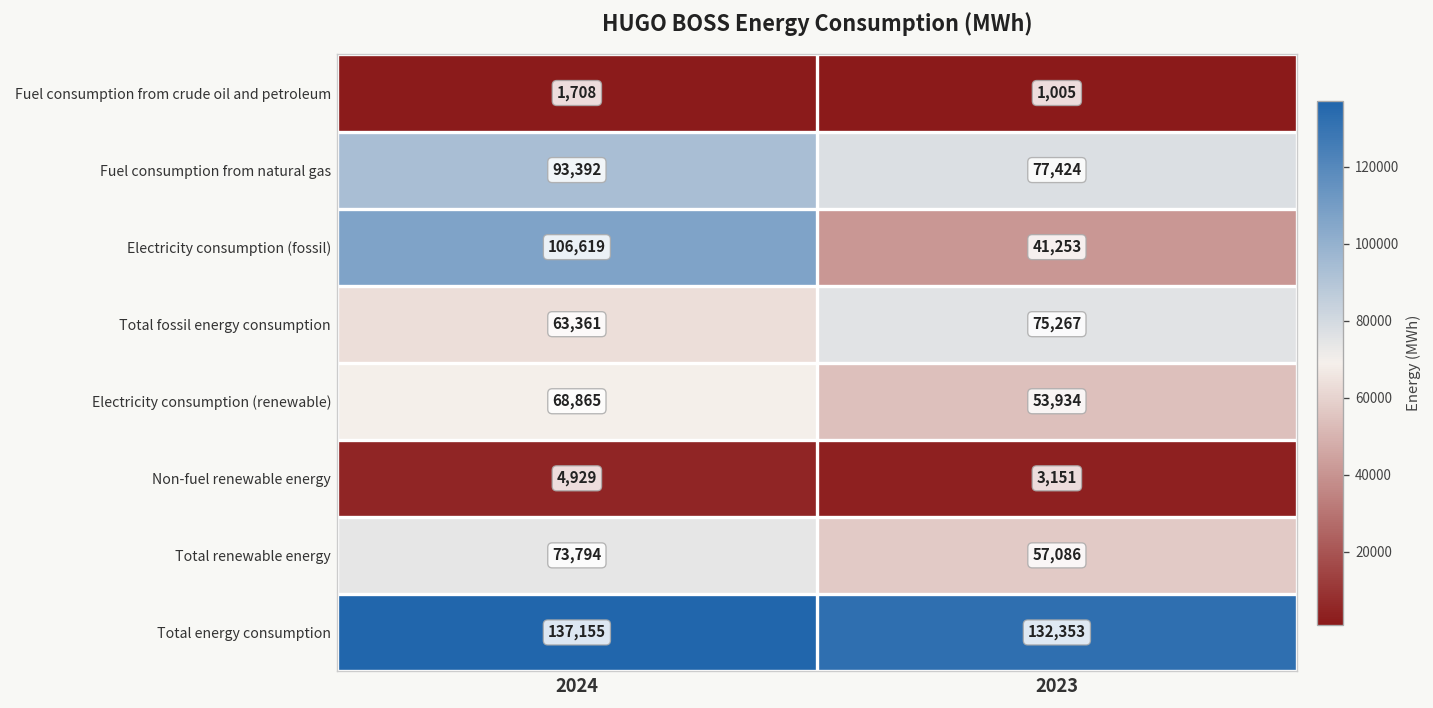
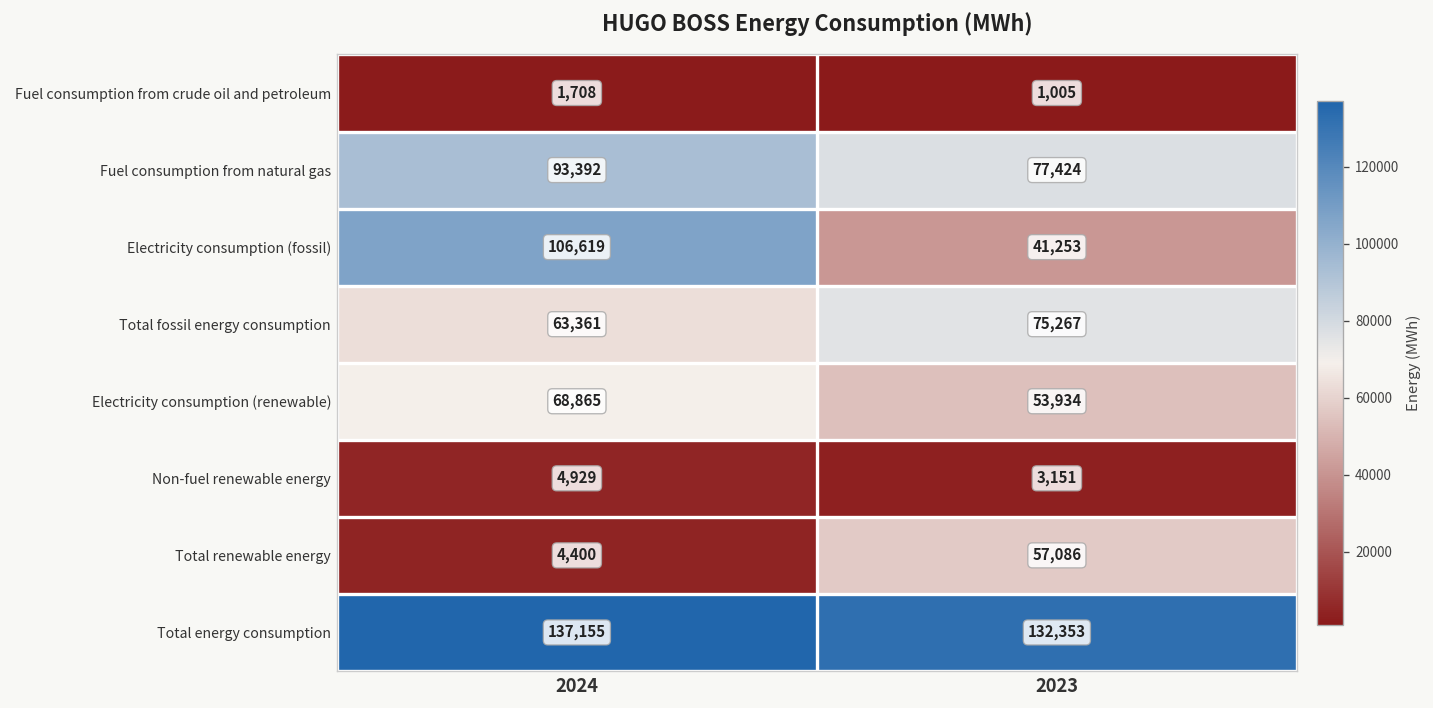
  {
    "Total renewable energy": {
-     "2024": "73,794"
+     "2024": "4,400"
    }
  }
